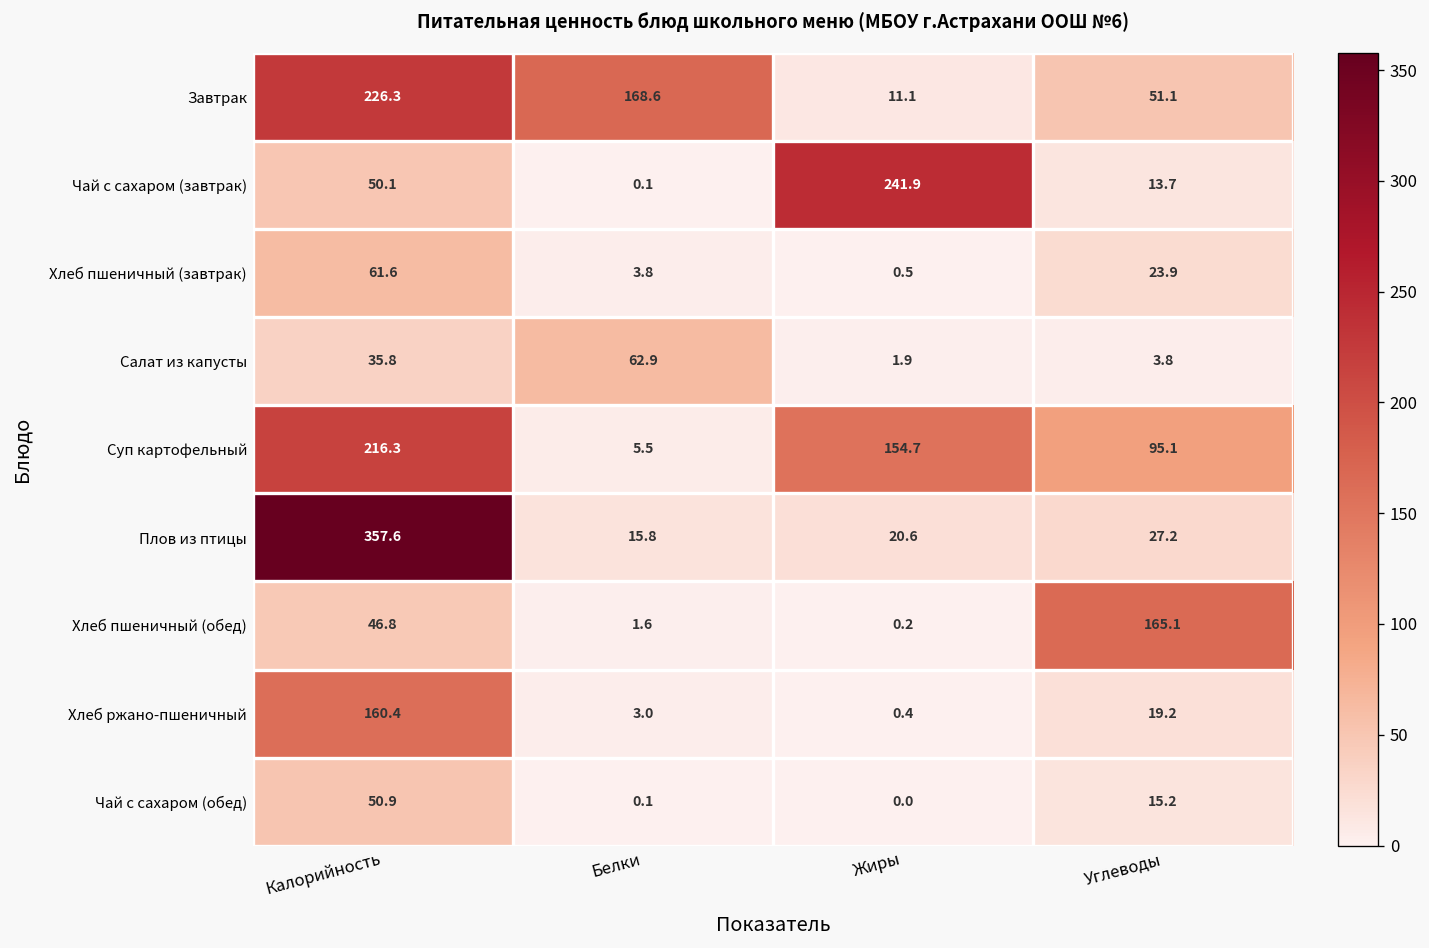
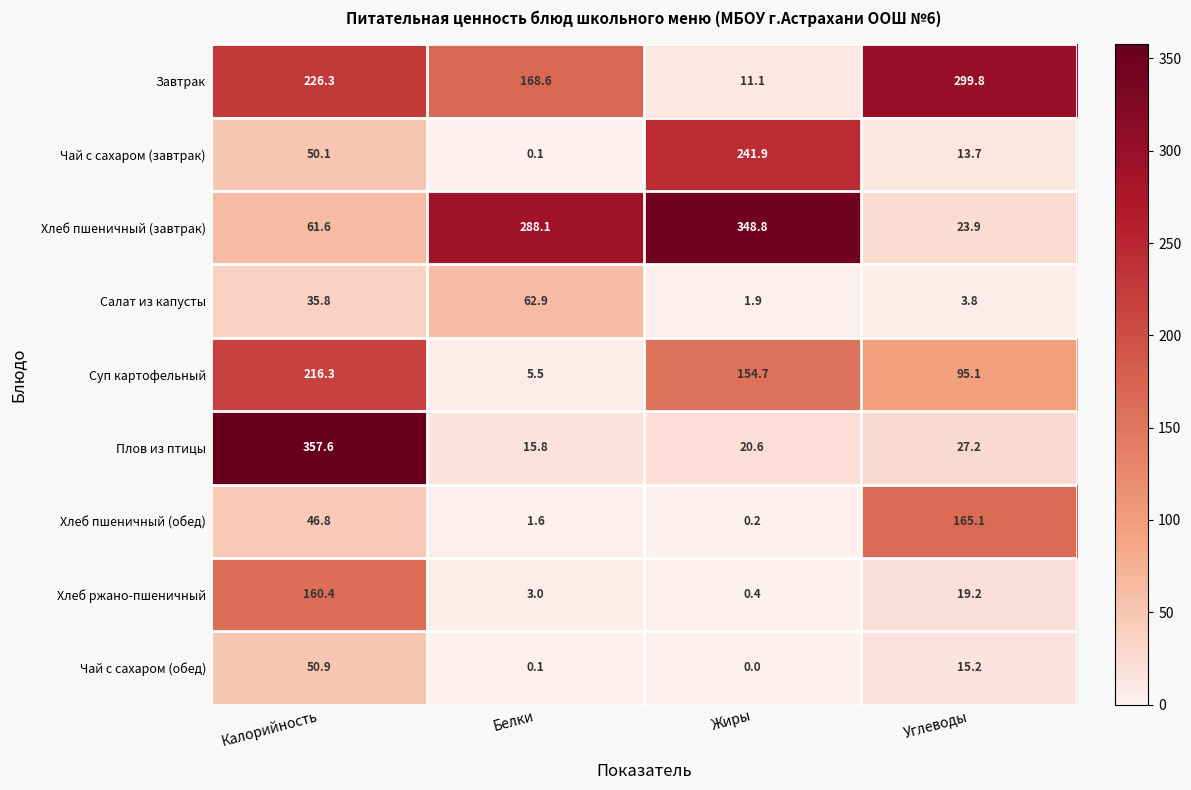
  {
    "Завтрак": {
      "Калорийность": 226.3,
      "Белки": 168.6,
      "Жиры": 11.1,
-     "Углеводы": 51.1
+     "Углеводы": 299.8
    },
    "Чай с сахаром (завтрак)": {
      "Калорийность": 50.1,
      "Белки": 0.1,
      "Жиры": 241.9,
      "Углеводы": 13.7
    },
    "Хлеб пшеничный (завтрак)": {
      "Калорийность": 61.6,
-     "Белки": 3.8,
-     "Жиры": 0.5,
+     "Белки": 288.1,
+     "Жиры": 348.8,
      "Углеводы": 23.9
    },
    "Салат из капусты": {
      "Калорийность": 35.8,
      "Белки": 62.9,
      "Жиры": 1.9,
      "Углеводы": 3.8
    },
    "Суп картофельный": {
      "Калорийность": 216.3,
      "Белки": 5.5,
      "Жиры": 154.7,
      "Углеводы": 95.1
    },
    "Плов из птицы": {
      "Калорийность": 357.6,
      "Белки": 15.8,
      "Жиры": 20.6,
      "Углеводы": 27.2
    },
    "Хлеб пшеничный (обед)": {
      "Калорийность": 46.8,
      "Белки": 1.6,
      "Жиры": 0.2,
      "Углеводы": 165.1
    },
    "Хлеб ржано-пшеничный": {
      "Калорийность": 160.4,
      "Белки": 3.0,
      "Жиры": 0.4,
      "Углеводы": 19.2
    },
    "Чай с сахаром (обед)": {
      "Калорийность": 50.9,
      "Белки": 0.1,
      "Жиры": 0.0,
      "Углеводы": 15.2
    }
  }
